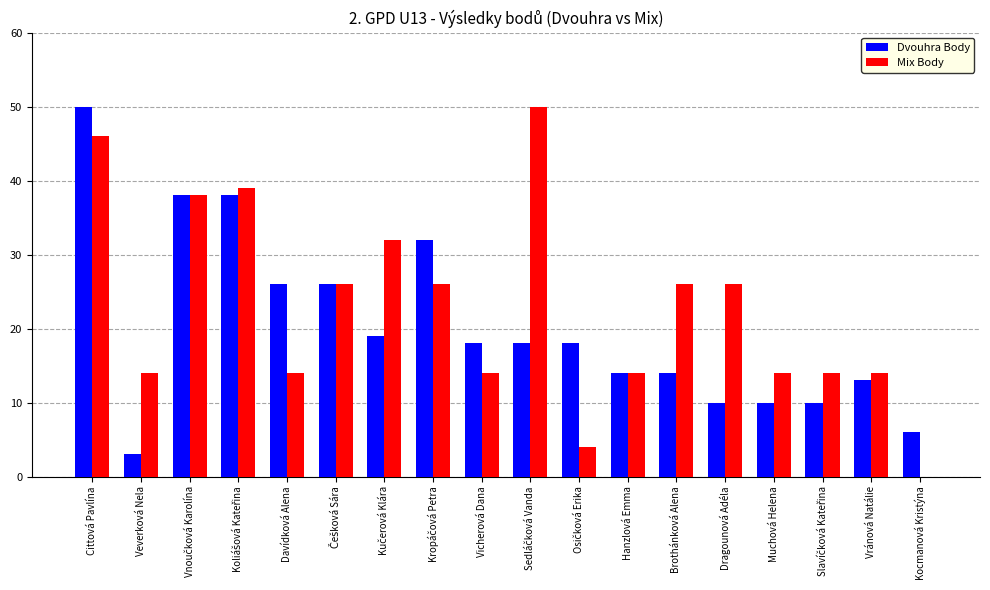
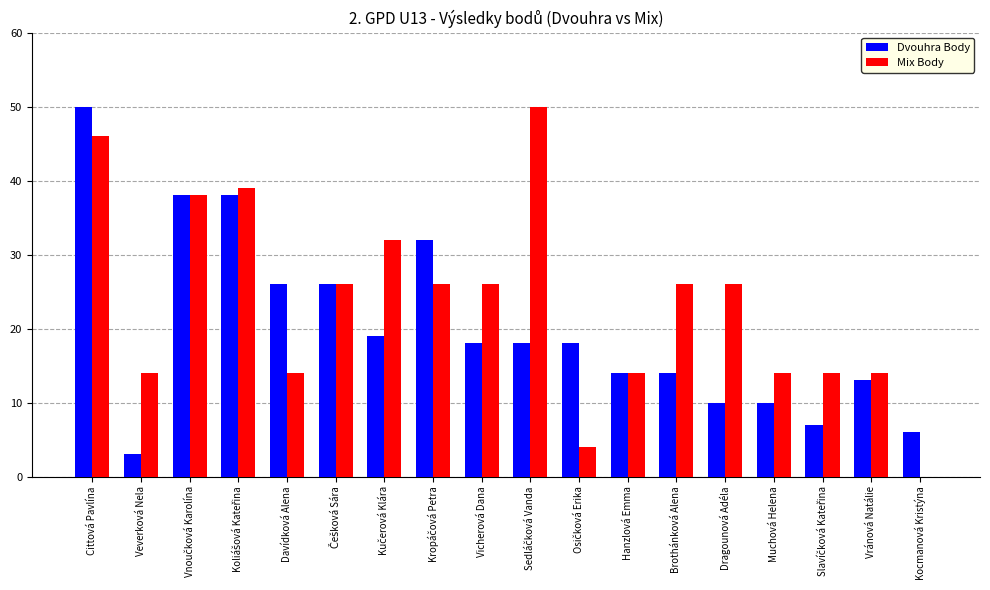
  {
    "Dvouhra Body": {
      "Cittová Pavlína": 50,
      "Veverková Nela": 3,
      "Vnoučková Karolína": 38,
      "Koliášová Kateřina": 38,
      "Davídková Alena": 26,
      "Češková Sára": 26,
      "Kučerová Klára": 19,
      "Kropáčová Petra": 32,
      "Vicherová Dana": 18,
      "Sedláčková Vanda": 18,
      "Osičková Erika": 18,
      "Hanzlová Emma": 14,
      "Brothánková Alena": 14,
      "Dragounová Adéla": 10,
      "Muchová Helena": 10,
-     "Slavíčková Kateřina": 10,
+     "Slavíčková Kateřina": 7,
      "Vránová Natálie": 13,
      "Kocmanová Kristýna": 6
    },
    "Mix Body": {
      "Cittová Pavlína": 46,
      "Veverková Nela": 14,
      "Vnoučková Karolína": 38,
      "Koliášová Kateřina": 39,
      "Davídková Alena": 14,
      "Češková Sára": 26,
      "Kučerová Klára": 32,
      "Kropáčová Petra": 26,
-     "Vicherová Dana": 14,
+     "Vicherová Dana": 26,
      "Sedláčková Vanda": 50,
      "Osičková Erika": 4,
      "Hanzlová Emma": 14,
      "Brothánková Alena": 26,
      "Dragounová Adéla": 26,
      "Muchová Helena": 14,
      "Slavíčková Kateřina": 14,
      "Vránová Natálie": 14,
      "Kocmanová Kristýna": 0
    }
  }
